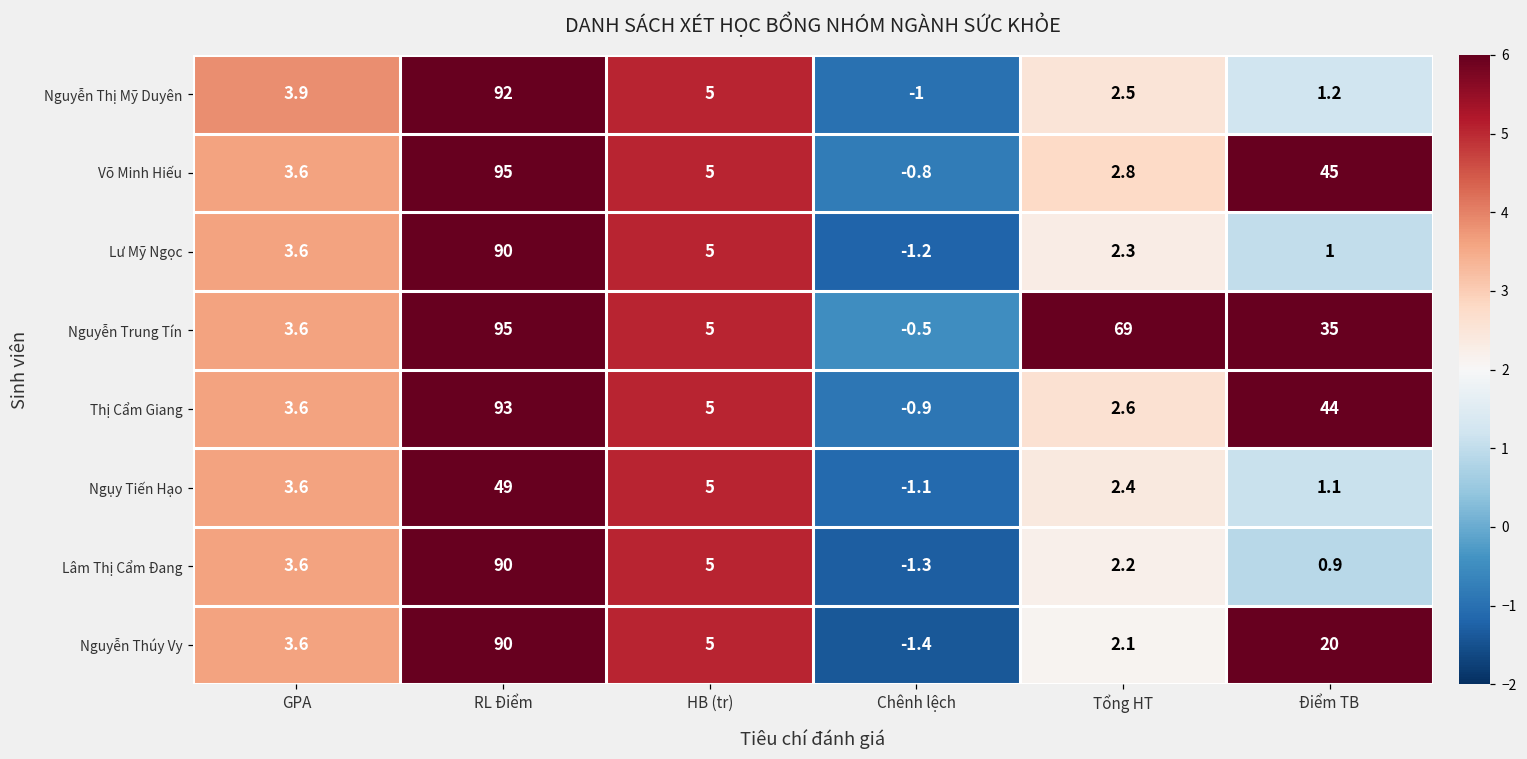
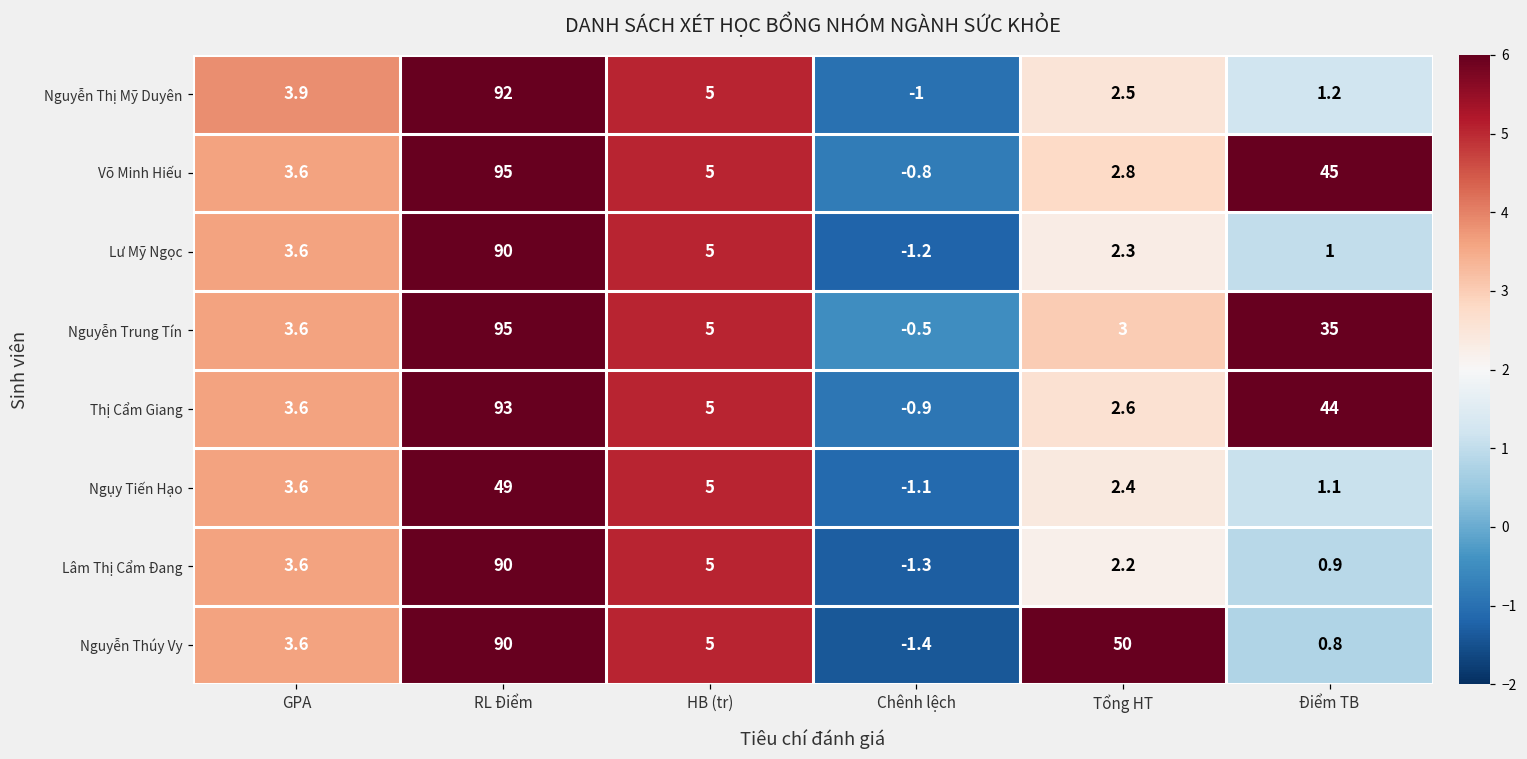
  {
    "Nguyễn Thị Mỹ Duyên": {
      "GPA": 3.9,
      "RL Điểm": 92,
      "HB (tr)": 5,
      "Chênh lệch": -1,
      "Tổng HT": 2.5,
      "Điểm TB": 1.2
    },
    "Võ Minh Hiếu": {
      "GPA": 3.6,
      "RL Điểm": 95,
      "HB (tr)": 5,
      "Chênh lệch": -0.8,
      "Tổng HT": 2.8,
      "Điểm TB": 45
    },
    "Lư Mỹ Ngọc": {
      "GPA": 3.6,
      "RL Điểm": 90,
      "HB (tr)": 5,
      "Chênh lệch": -1.2,
      "Tổng HT": 2.3,
      "Điểm TB": 1
    },
    "Nguyễn Trung Tín": {
      "GPA": 3.6,
      "RL Điểm": 95,
      "HB (tr)": 5,
      "Chênh lệch": -0.5,
-     "Tổng HT": 69,
+     "Tổng HT": 3,
      "Điểm TB": 35
    },
    "Thị Cẩm Giang": {
      "GPA": 3.6,
      "RL Điểm": 93,
      "HB (tr)": 5,
      "Chênh lệch": -0.9,
      "Tổng HT": 2.6,
      "Điểm TB": 44
    },
    "Ngụy Tiến Hạo": {
      "GPA": 3.6,
      "RL Điểm": 49,
      "HB (tr)": 5,
      "Chênh lệch": -1.1,
      "Tổng HT": 2.4,
      "Điểm TB": 1.1
    },
    "Lâm Thị Cẩm Đang": {
      "GPA": 3.6,
      "RL Điểm": 90,
      "HB (tr)": 5,
      "Chênh lệch": -1.3,
      "Tổng HT": 2.2,
      "Điểm TB": 0.9
    },
    "Nguyễn Thúy Vy": {
      "GPA": 3.6,
      "RL Điểm": 90,
      "HB (tr)": 5,
      "Chênh lệch": -1.4,
-     "Tổng HT": 2.1,
-     "Điểm TB": 20
+     "Tổng HT": 50,
+     "Điểm TB": 0.8
    }
  }
